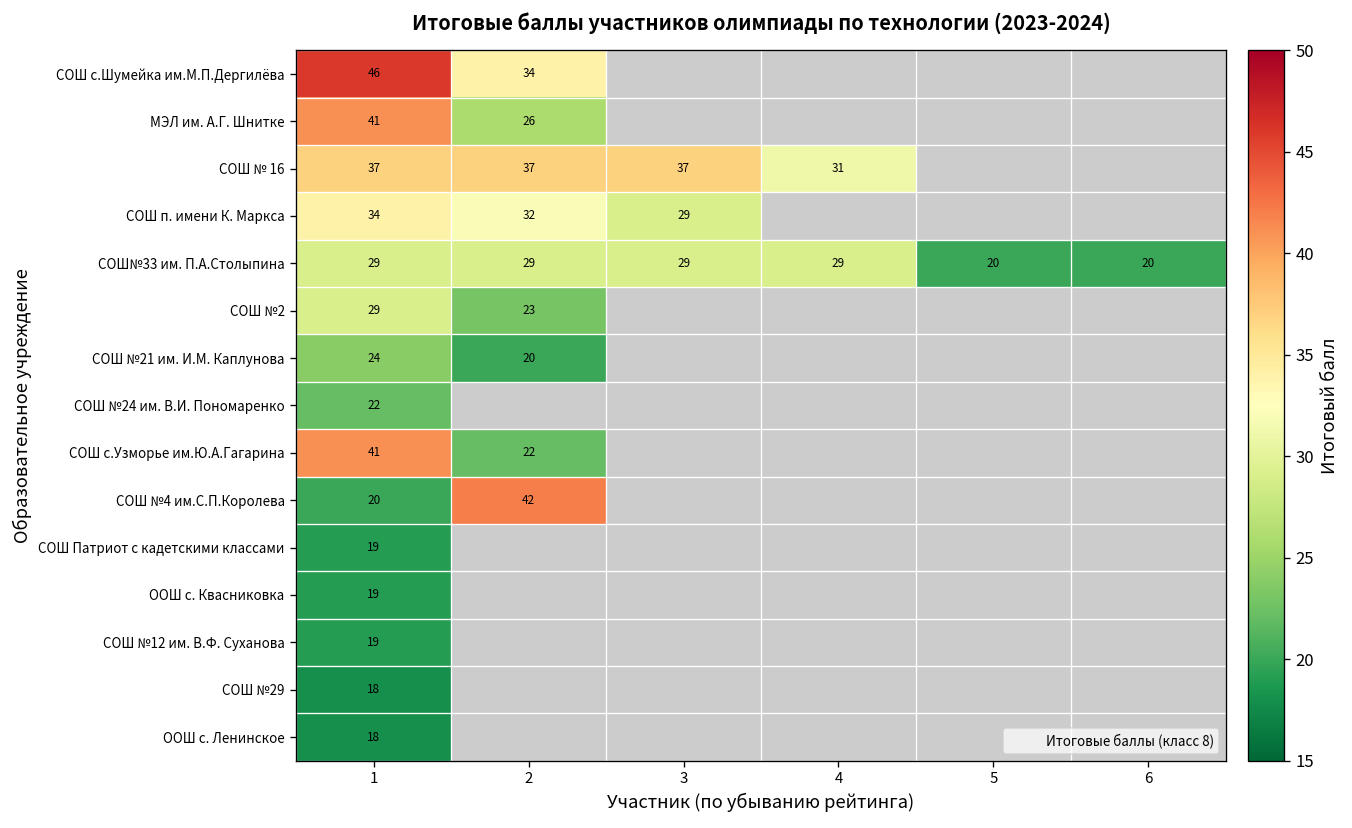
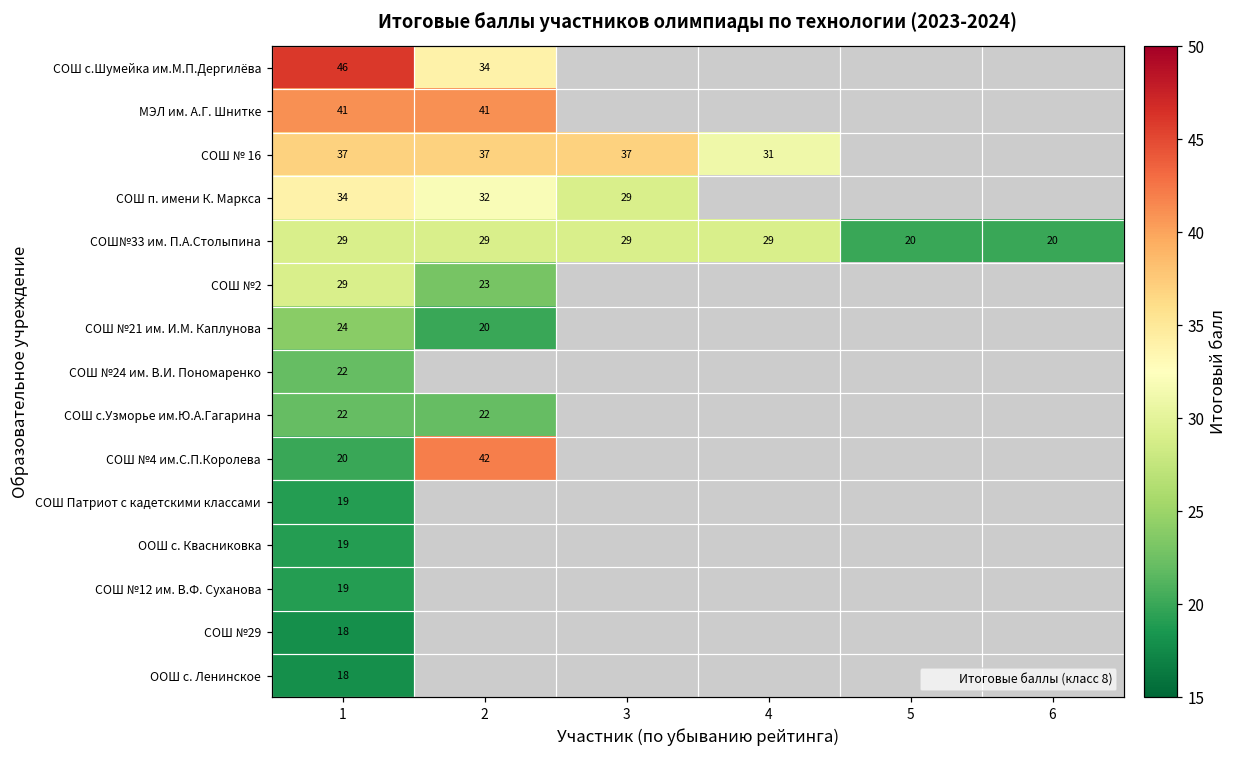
  {
    "СОШ с.Шумейка им.М.П.Дергилёва": {
      "1": 46,
      "2": 34
    },
    "МЭЛ им. А.Г. Шнитке": {
      "1": 41,
-     "2": 26
+     "2": 41
    },
    "СОШ № 16": {
      "1": 37,
      "2": 37,
      "3": 37,
      "4": 31
    },
    "СОШ п. имени К. Маркса": {
      "1": 34,
      "2": 32,
      "3": 29
    },
    "СОШ№33 им. П.А.Столыпина": {
      "1": 29,
      "2": 29,
      "3": 29,
      "4": 29,
      "5": 20,
      "6": 20
    },
    "СОШ №2": {
      "1": 29,
      "2": 23
    },
    "СОШ №21 им. И.М. Каплунова": {
      "1": 24,
      "2": 20
    },
    "СОШ №24 им. В.И. Пономаренко": {
      "1": 22
    },
    "СОШ с.Узморье им.Ю.А.Гагарина": {
-     "1": 41,
+     "1": 22,
      "2": 22
    },
    "СОШ №4 им.С.П.Королева": {
      "1": 20,
      "2": 42
    },
    "СОШ Патриот с кадетскими классами": {
      "1": 19
    },
    "ООШ с. Квасниковка": {
      "1": 19
    },
    "СОШ №12 им. В.Ф. Суханова": {
      "1": 19
    },
    "СОШ №29": {
      "1": 18
    },
    "ООШ с. Ленинское": {
      "1": 18
    }
  }
